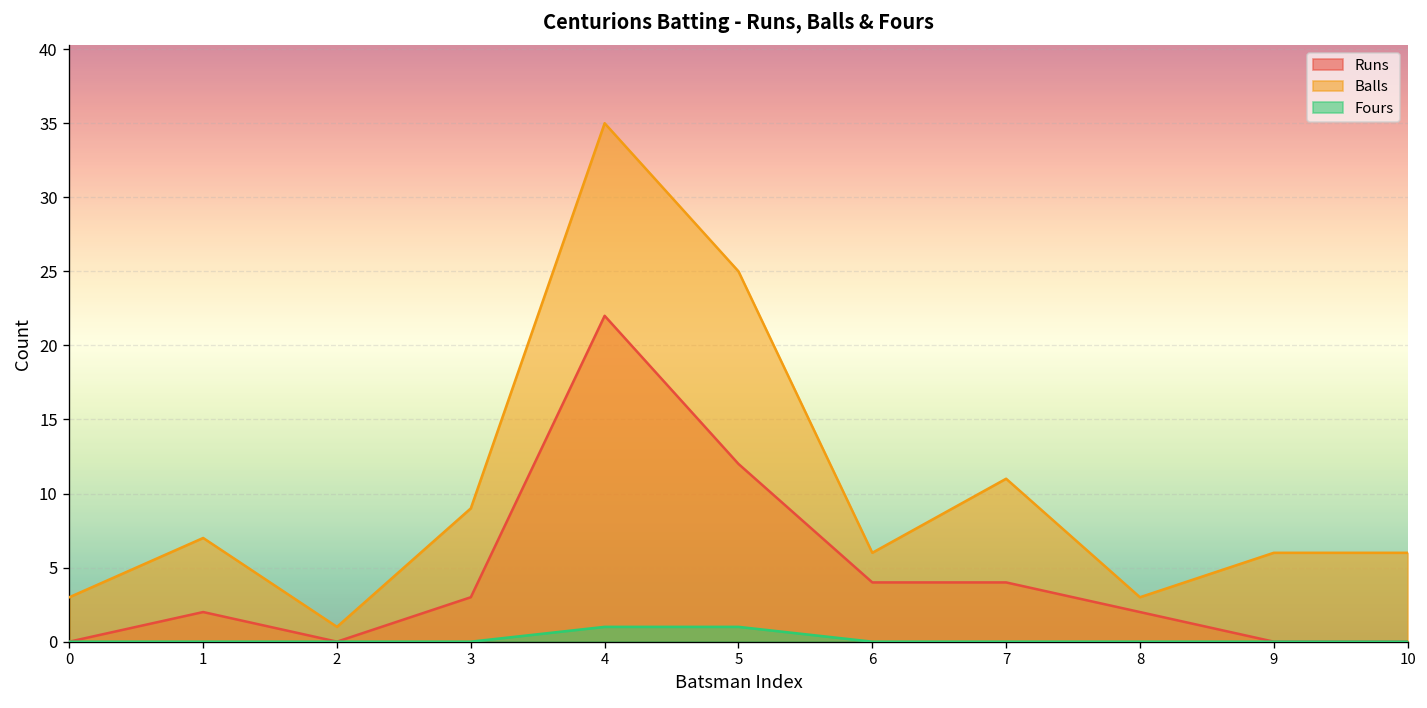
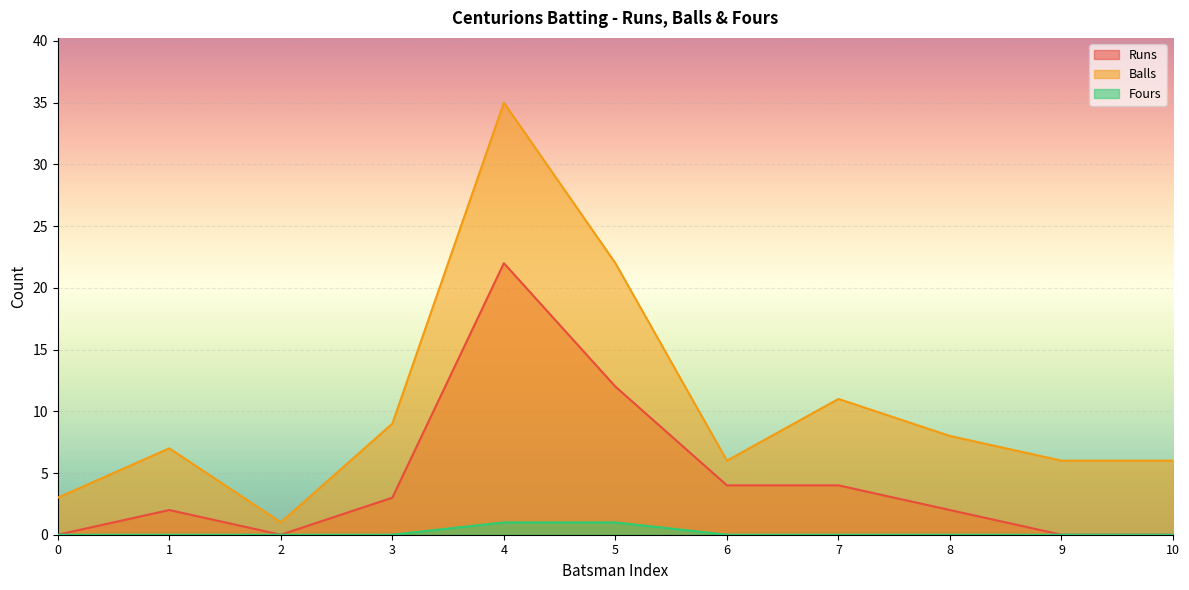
  {
    "Runs": {
      "1": 2,
      "3": 3,
      "4": 22,
      "5": 12,
      "6": 4,
      "7": 4,
      "8": 2
    },
    "Balls": {
      "0": 3,
      "1": 7,
      "2": 1,
      "3": 9,
      "4": 35,
-     "5": 25,
+     "5": 22,
      "6": 6,
      "7": 11,
-     "8": 3,
+     "8": 8,
      "9": 6,
      "10": 6
    },
    "Fours": {
      "1": 0,
      "3": 0,
      "4": 1,
      "5": 1,
      "6": 0,
      "7": 0,
      "8": 0
    }
  }
